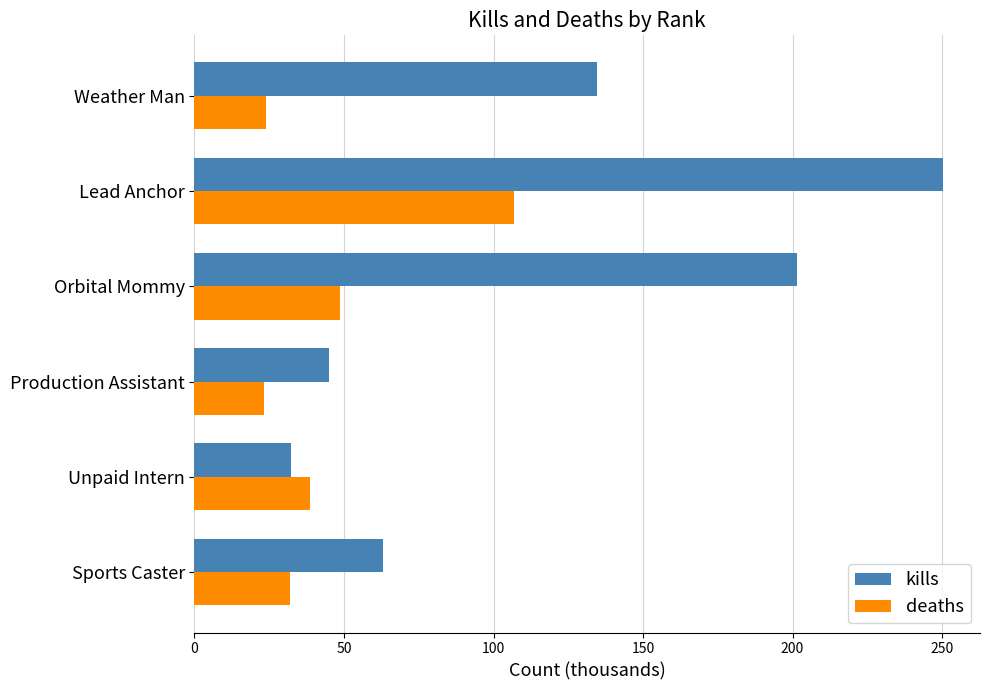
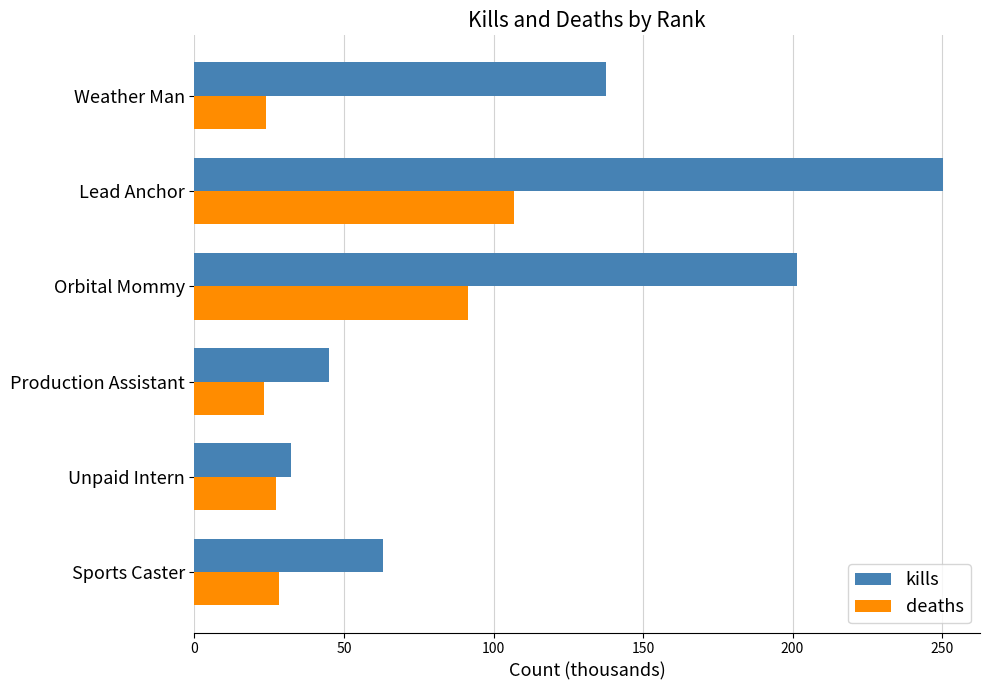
  {
    "kills": {
-     "Weather Man": 135,
+     "Weather Man": 137,
      "Lead Anchor": 250,
      "Orbital Mommy": 201,
      "Production Assistant": 45,
      "Unpaid Intern": 32,
      "Sports Caster": 63
    },
    "deaths": {
      "Weather Man": 24,
      "Lead Anchor": 107,
-     "Orbital Mommy": 49,
+     "Orbital Mommy": 91,
      "Production Assistant": 23,
-     "Unpaid Intern": 39,
-     "Sports Caster": 32
+     "Unpaid Intern": 27,
+     "Sports Caster": 28
    }
  }
